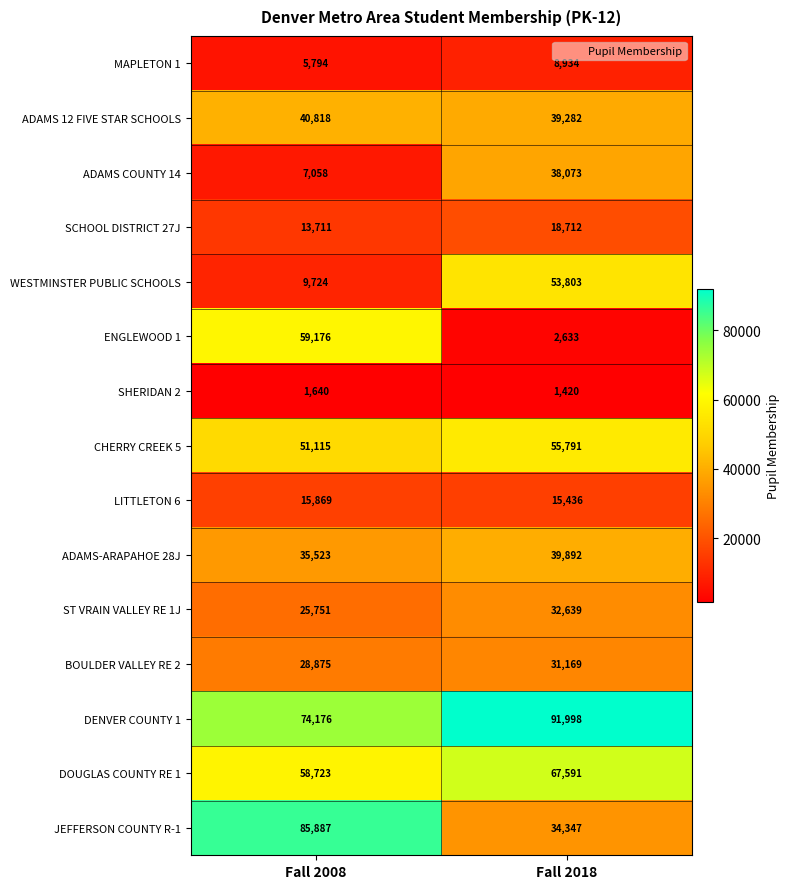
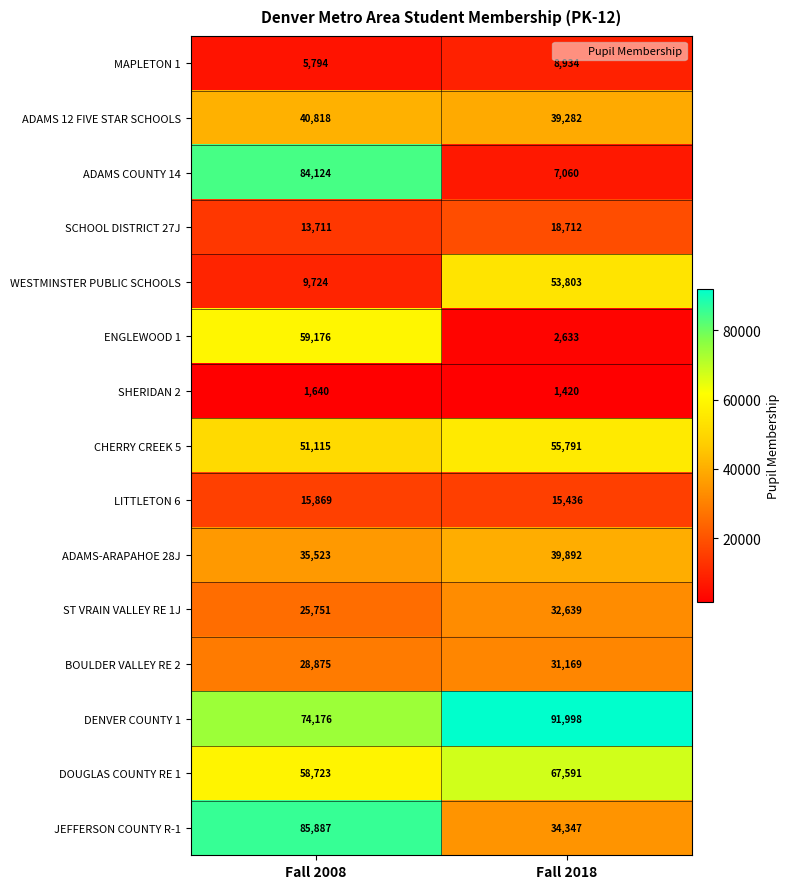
  {
    "MAPLETON 1": {
      "Fall 2008": "5,794"
    },
    "ADAMS 12 FIVE STAR SCHOOLS": {
      "Fall 2008": "40,818",
      "Fall 2018": "39,282"
    },
    "ADAMS COUNTY 14": {
-     "Fall 2008": "7,058",
-     "Fall 2018": "38,073"
+     "Fall 2008": "84,124",
+     "Fall 2018": "7,060"
    },
    "SCHOOL DISTRICT 27J": {
      "Fall 2008": "13,711",
      "Fall 2018": "18,712"
    },
    "WESTMINSTER PUBLIC SCHOOLS": {
      "Fall 2008": "9,724",
      "Fall 2018": "53,803"
    },
    "ENGLEWOOD 1": {
      "Fall 2008": "59,176",
      "Fall 2018": "2,633"
    },
    "SHERIDAN 2": {
      "Fall 2008": "1,640",
      "Fall 2018": "1,420"
    },
    "CHERRY CREEK 5": {
      "Fall 2008": "51,115",
      "Fall 2018": "55,791"
    },
    "LITTLETON 6": {
      "Fall 2008": "15,869",
      "Fall 2018": "15,436"
    },
    "ADAMS-ARAPAHOE 28J": {
      "Fall 2008": "35,523",
      "Fall 2018": "39,892"
    },
    "ST VRAIN VALLEY RE 1J": {
      "Fall 2008": "25,751",
      "Fall 2018": "32,639"
    },
    "BOULDER VALLEY RE 2": {
      "Fall 2008": "28,875",
      "Fall 2018": "31,169"
    },
    "DENVER COUNTY 1": {
      "Fall 2008": "74,176",
      "Fall 2018": "91,998"
    },
    "DOUGLAS COUNTY RE 1": {
      "Fall 2008": "58,723",
      "Fall 2018": "67,591"
    },
    "JEFFERSON COUNTY R-1": {
      "Fall 2008": "85,887",
      "Fall 2018": "34,347"
    }
  }
